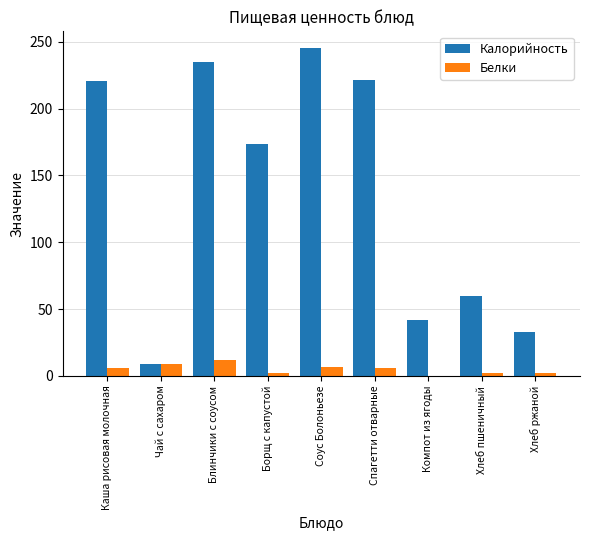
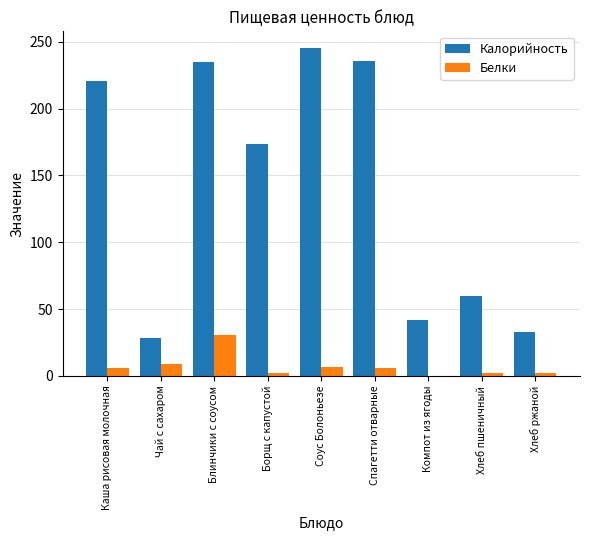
  {
    "Калорийность": {
      "Каша рисовая молочная": 221,
-     "Чай с сахаром": 9,
+     "Чай с сахаром": 28,
      "Блинчики с соусом": 235,
      "Борщ с капустой": 174,
      "Соус Болоньезе": 246,
-     "Спагетти отварные": 221,
+     "Спагетти отварные": 236,
      "Компот из ягоды": 42,
      "Хлеб пшеничный": 60,
      "Хлеб ржаной": 33
    },
    "Белки": {
      "Каша рисовая молочная": 6,
      "Чай с сахаром": 9,
-     "Блинчики с соусом": 12,
+     "Блинчики с соусом": 31,
      "Борщ с капустой": 2,
      "Соус Болоньезе": 6,
      "Спагетти отварные": 6,
      "Хлеб пшеничный": 2,
      "Хлеб ржаной": 2
    }
  }
